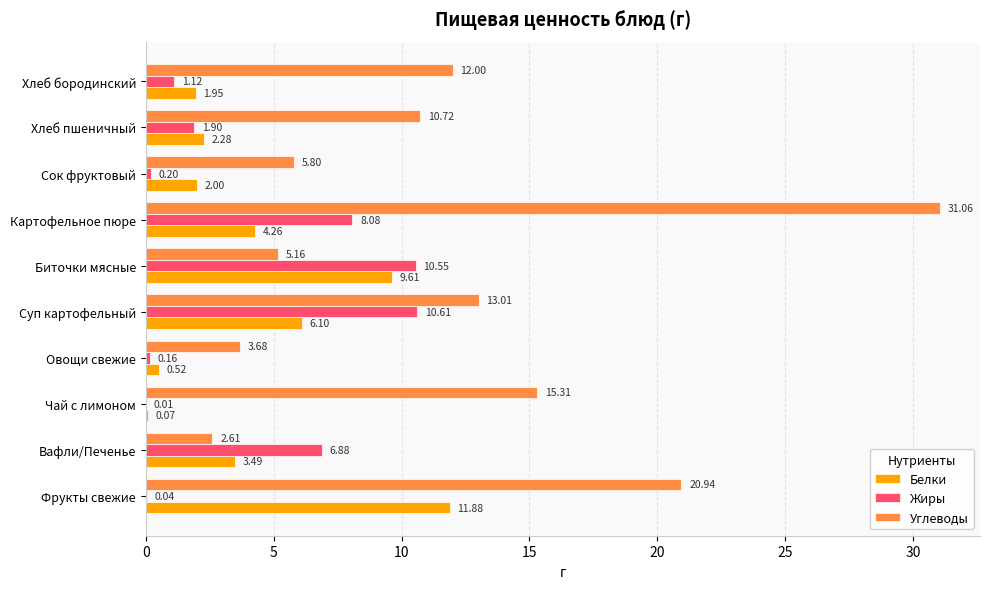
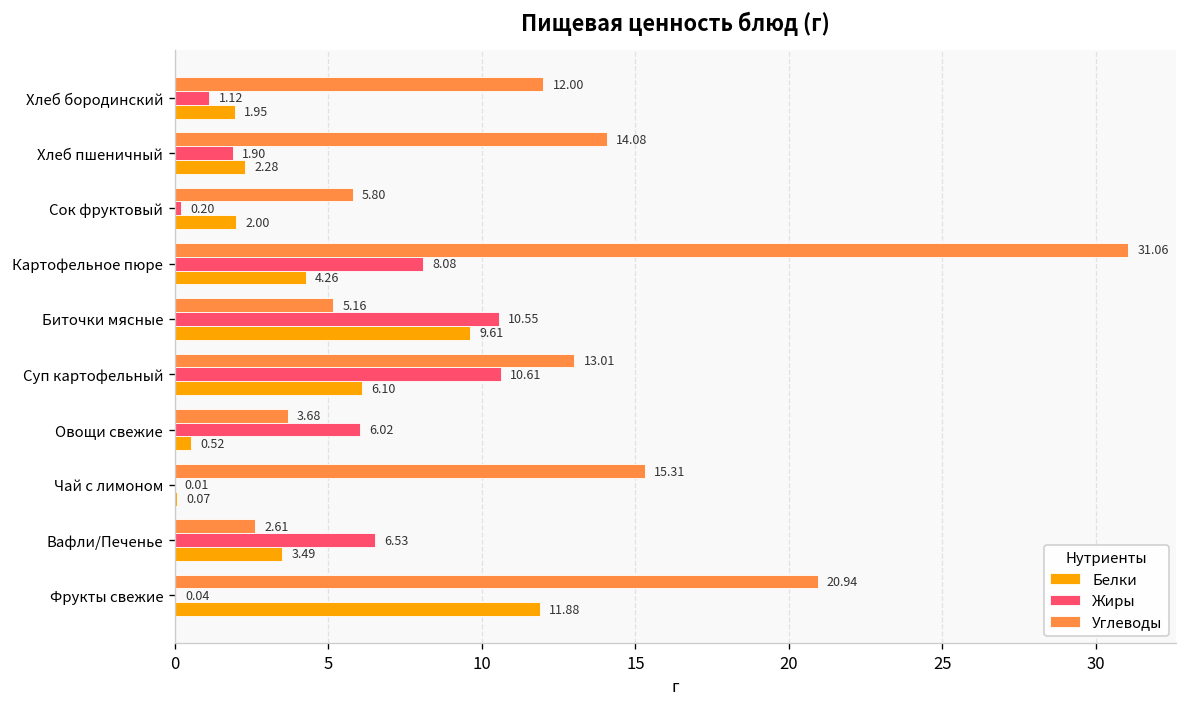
  {
    "Белки": {
      "Хлеб бородинский": 1.95,
      "Хлеб пшеничный": 2.28,
      "Сок фруктовый": 2.00,
      "Картофельное пюре": 4.26,
      "Биточки мясные": 9.61,
      "Суп картофельный": 6.10,
      "Овощи свежие": 0.52,
      "Чай с лимоном": 0.07,
      "Вафли/Печенье": 3.49,
      "Фрукты свежие": 11.88
    },
    "Жиры": {
      "Хлеб бородинский": 1.12,
      "Хлеб пшеничный": 1.90,
      "Сок фруктовый": 0.20,
      "Картофельное пюре": 8.08,
      "Биточки мясные": 10.55,
      "Суп картофельный": 10.61,
-     "Овощи свежие": 0.16,
+     "Овощи свежие": 6.02,
      "Чай с лимоном": 0.01,
-     "Вафли/Печенье": 6.88,
+     "Вафли/Печенье": 6.53,
      "Фрукты свежие": 0.04
    },
    "Углеводы": {
      "Хлеб бородинский": 12.00,
-     "Хлеб пшеничный": 10.72,
+     "Хлеб пшеничный": 14.08,
      "Сок фруктовый": 5.80,
      "Картофельное пюре": 31.06,
      "Биточки мясные": 5.16,
      "Суп картофельный": 13.01,
      "Овощи свежие": 3.68,
      "Чай с лимоном": 15.31,
      "Вафли/Печенье": 2.61,
      "Фрукты свежие": 20.94
    }
  }
